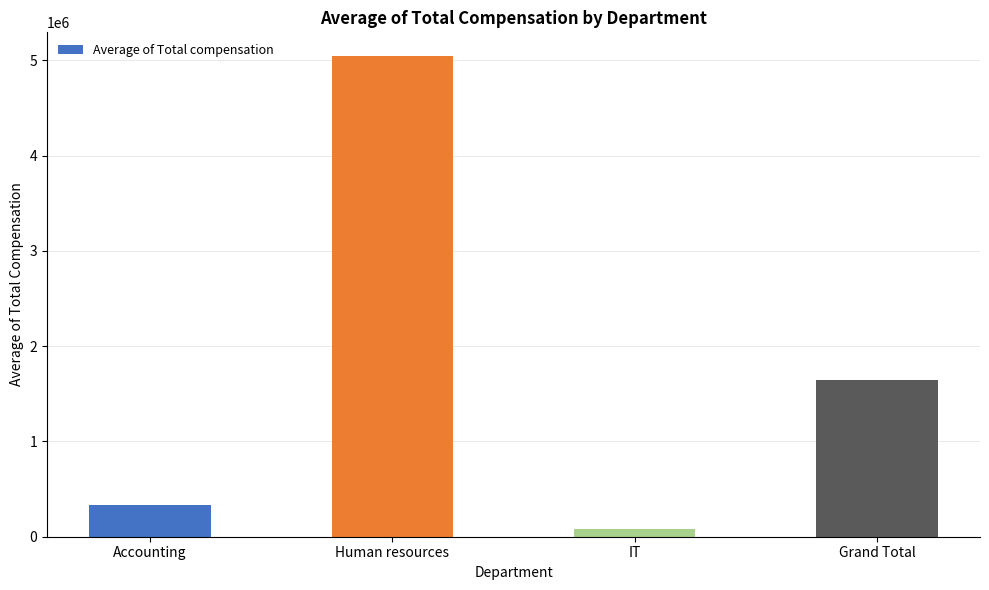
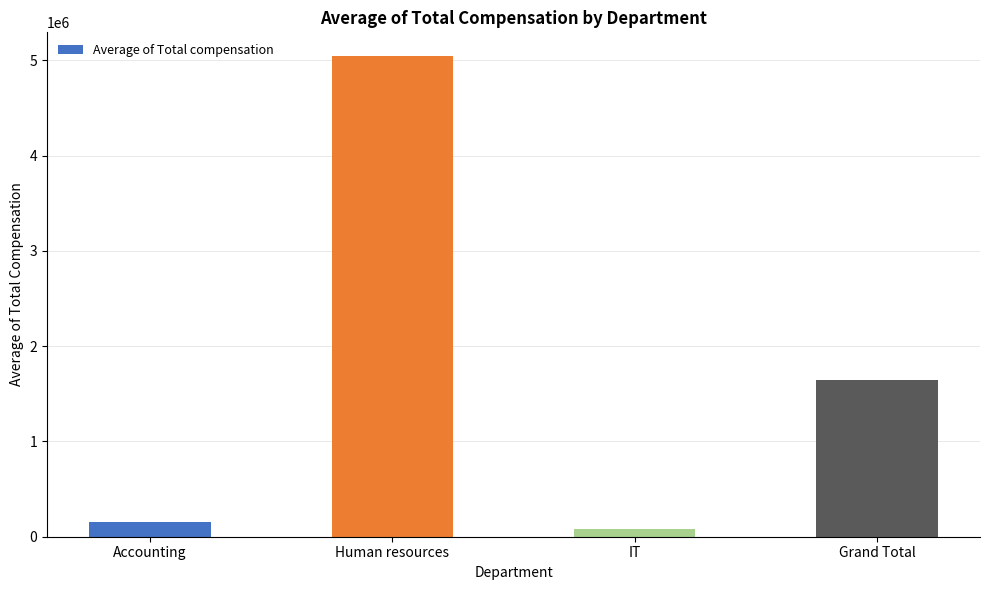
  {
-   "Accounting": 300000,
+   "Accounting": 200000,
    "Human resources": 5000000,
    "IT": 100000,
    "Grand Total": 1600000
  }
